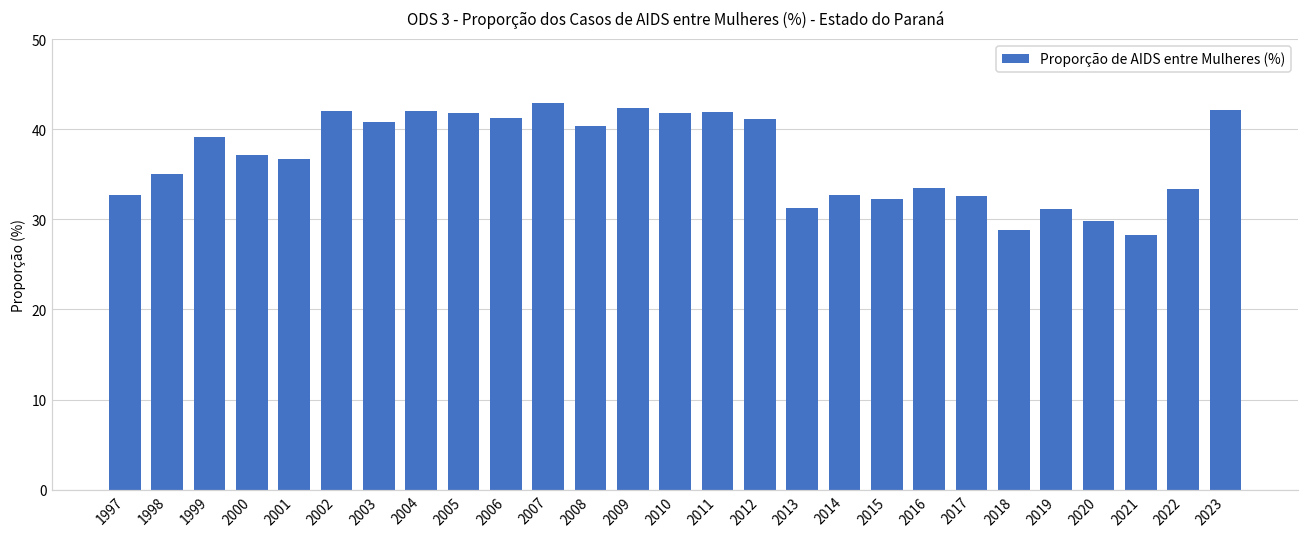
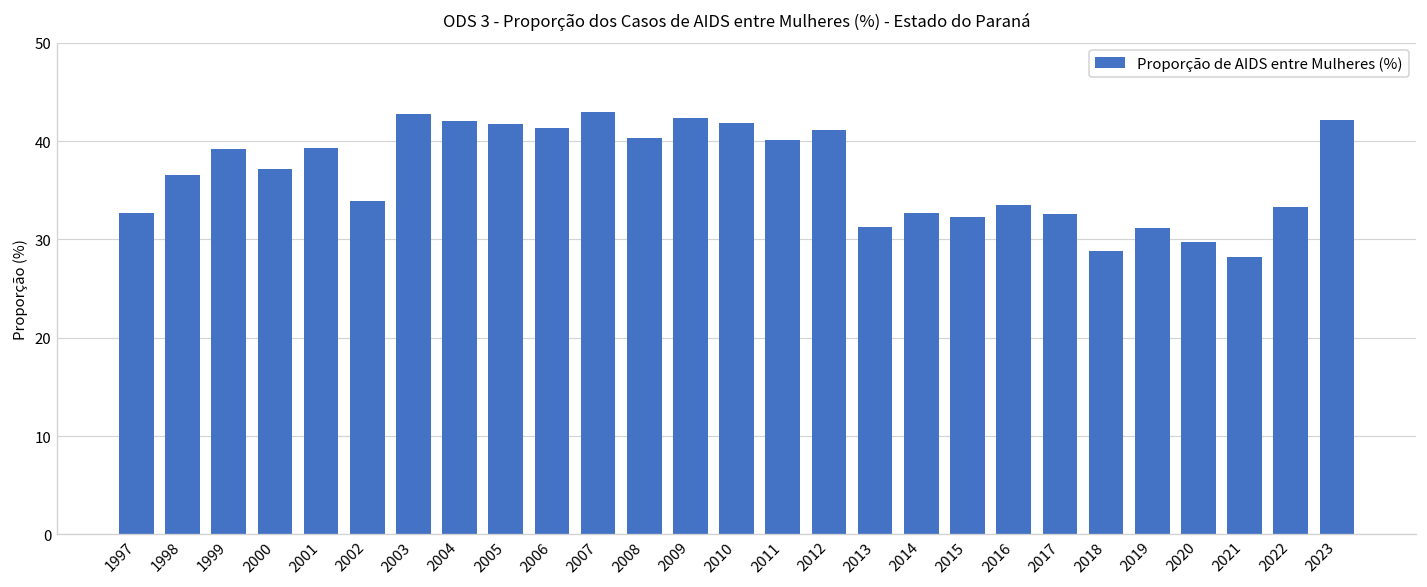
  {
    "1997": 33,
-   "1998": 35,
+   "1998": 37,
    "1999": 39,
    "2000": 37,
-   "2001": 37,
-   "2002": 42,
-   "2003": 41,
+   "2001": 39,
+   "2002": 34,
+   "2003": 43,
    "2004": 42,
    "2005": 42,
    "2006": 41,
    "2007": 43,
    "2008": 40,
    "2009": 42,
    "2010": 42,
-   "2011": 42,
+   "2011": 40,
    "2012": 41,
    "2013": 31,
    "2014": 33,
    "2015": 32,
    "2016": 34,
    "2017": 33,
    "2018": 29,
    "2019": 31,
    "2020": 30,
    "2021": 28,
    "2022": 33,
    "2023": 42
  }
